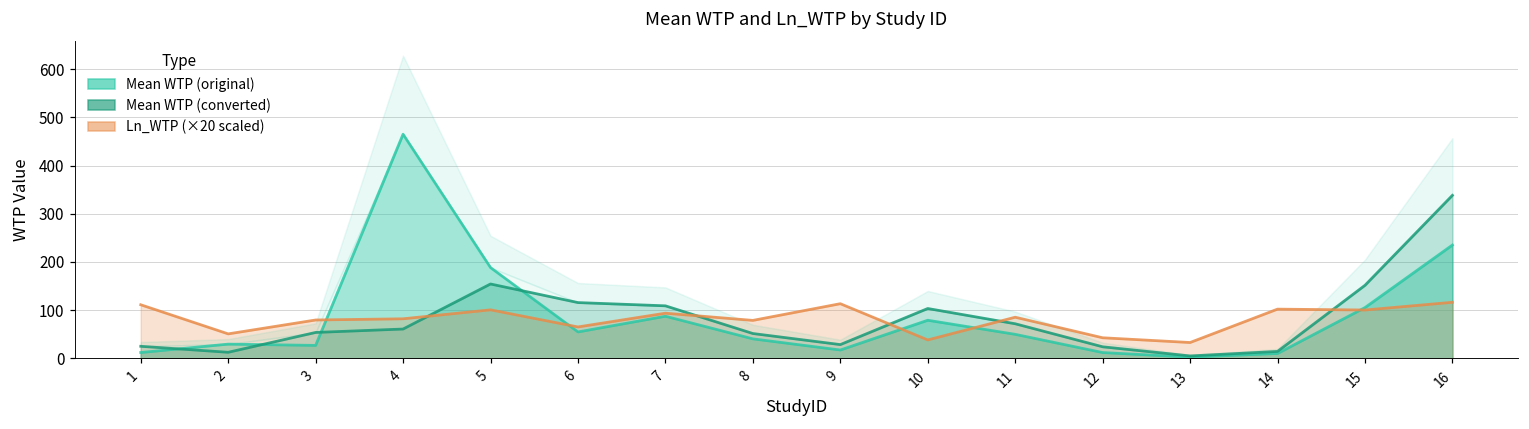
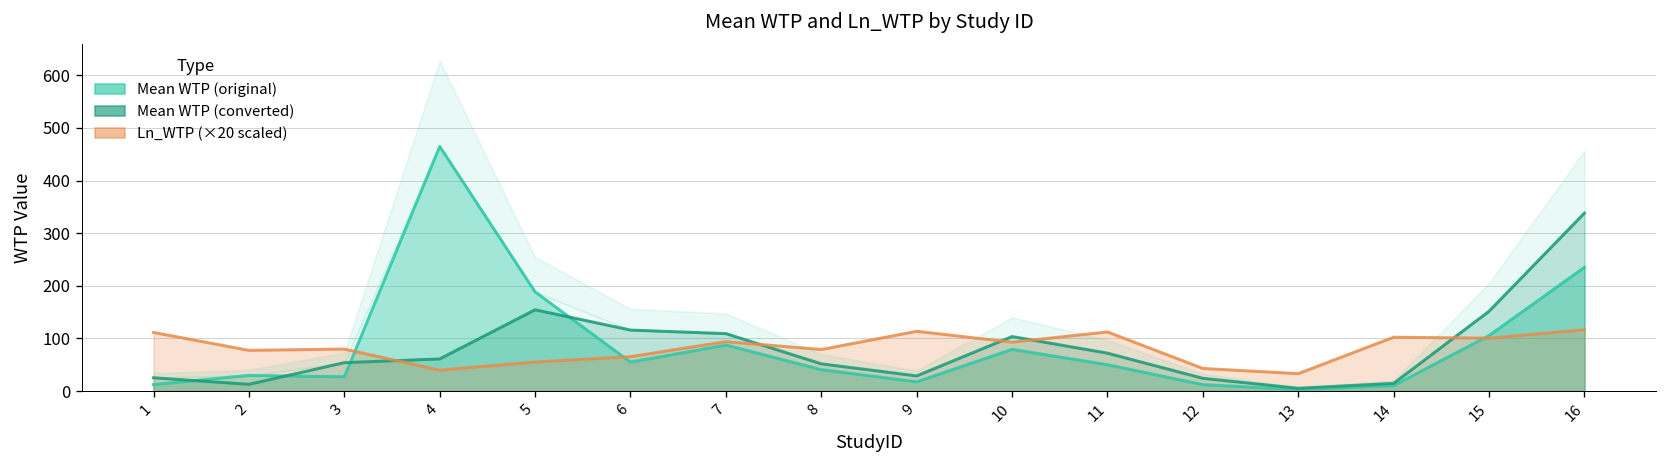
  {
    "Ln_WTP (×20 scaled)": {
      "1": 110,
-     "2": 50,
+     "2": 80,
      "3": 80,
-     "4": 80,
-     "5": 100,
+     "4": 40,
+     "5": 60,
      "6": 70,
      "7": 90,
      "8": 80,
      "9": 110,
-     "10": 40,
-     "11": 90,
+     "10": 90,
+     "11": 110,
      "12": 40,
      "13": 30,
      "14": 100,
      "16": 120
    }
  }
